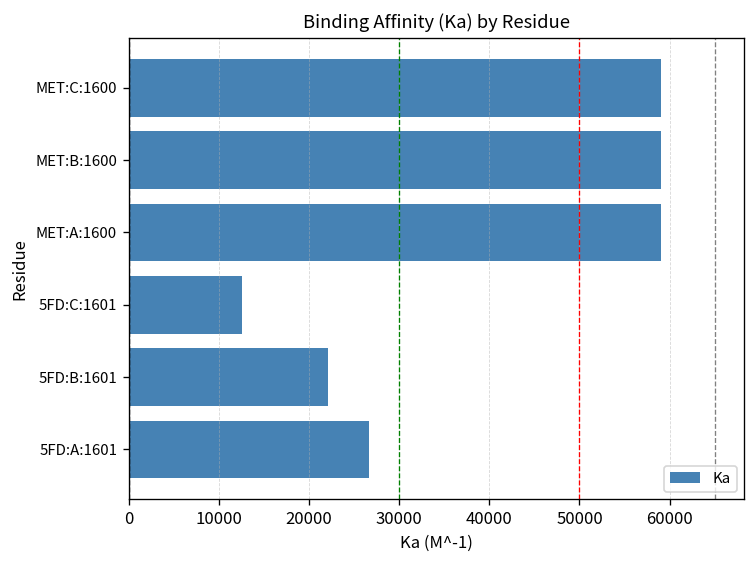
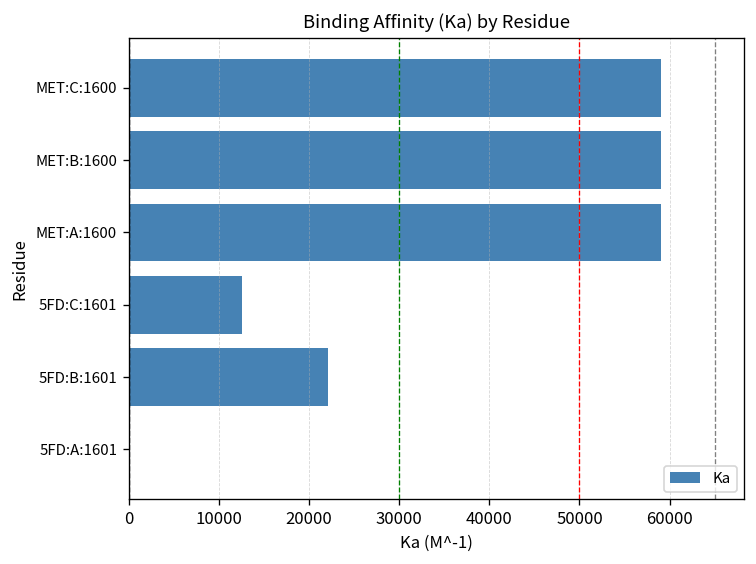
  {
    "MET:C:1600": 59000,
    "MET:B:1600": 59000,
    "MET:A:1600": 59000,
    "5FD:C:1601": 13000,
    "5FD:B:1601": 22000,
-   "5FD:A:1601": 27000
+   "5FD:A:1601": 0
  }
